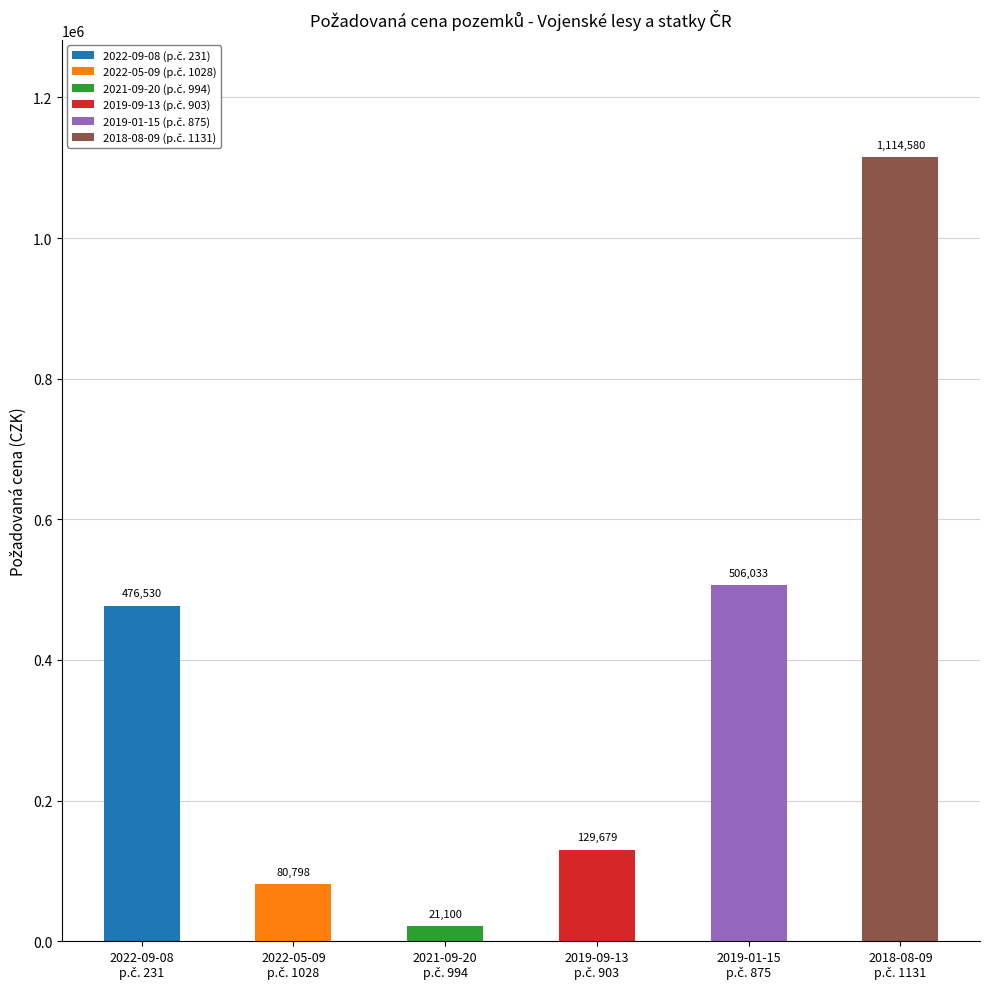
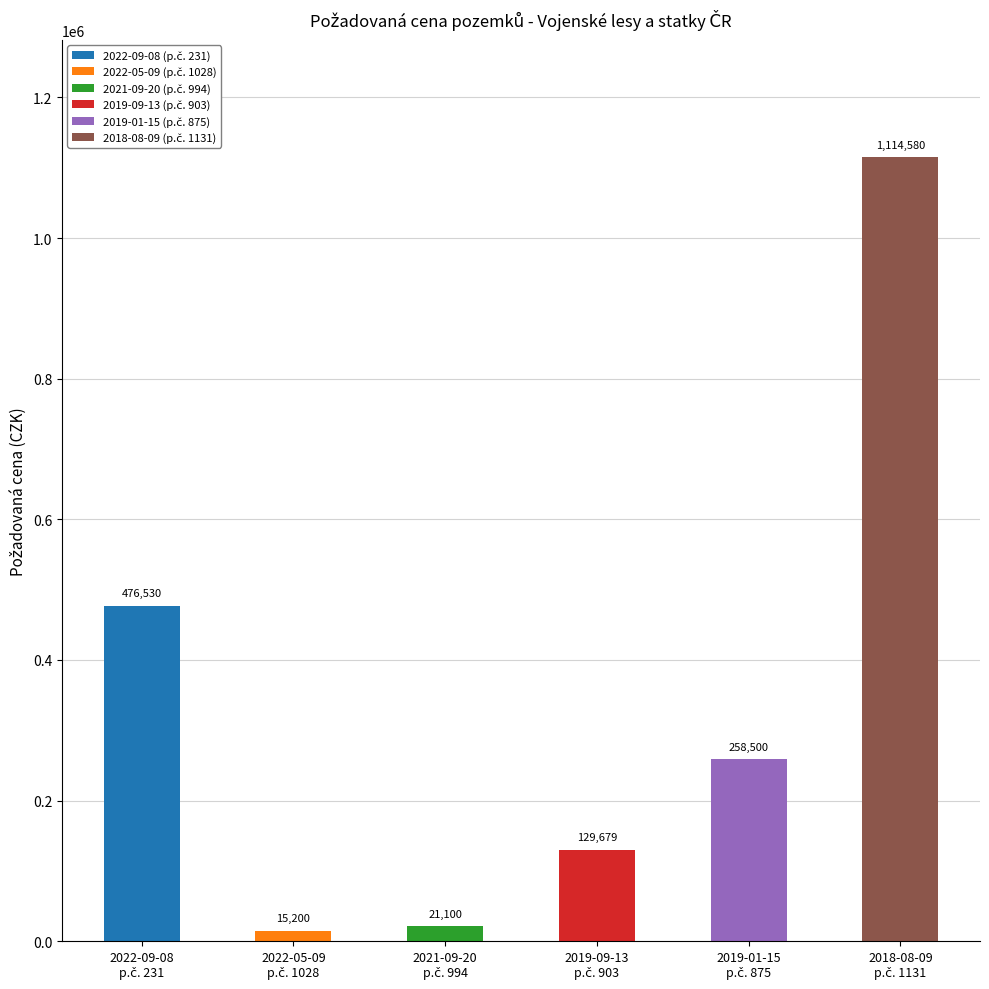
  {
    "2022-09-08 p.č. 231": "476,530",
-   "2022-05-09 p.č. 1028": "80,798",
+   "2022-05-09 p.č. 1028": "15,200",
    "2021-09-20 p.č. 994": "21,100",
    "2019-09-13 p.č. 903": "129,679",
-   "2019-01-15 p.č. 875": "506,033",
+   "2019-01-15 p.č. 875": "258,500",
    "2018-08-09 p.č. 1131": "1,114,580"
  }
